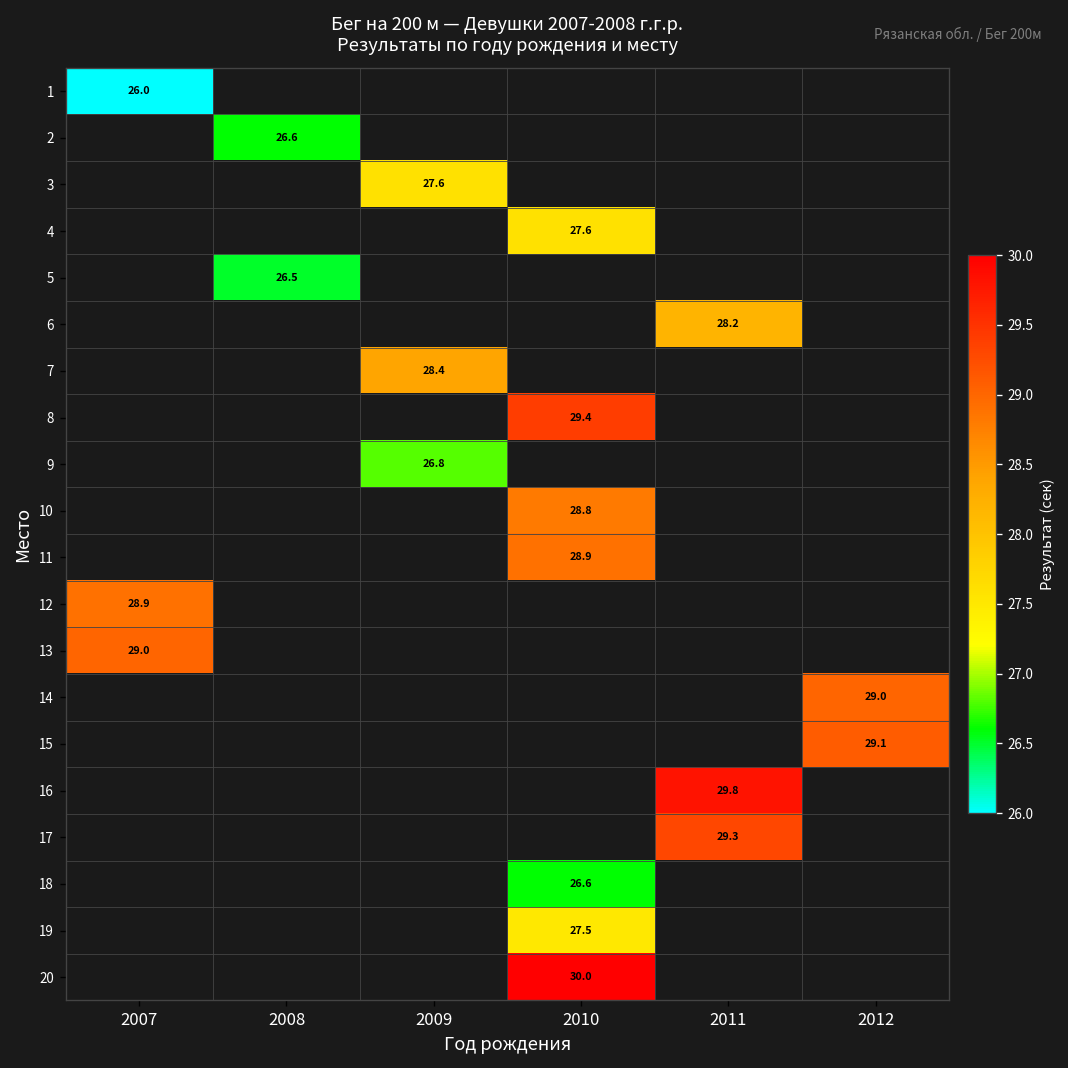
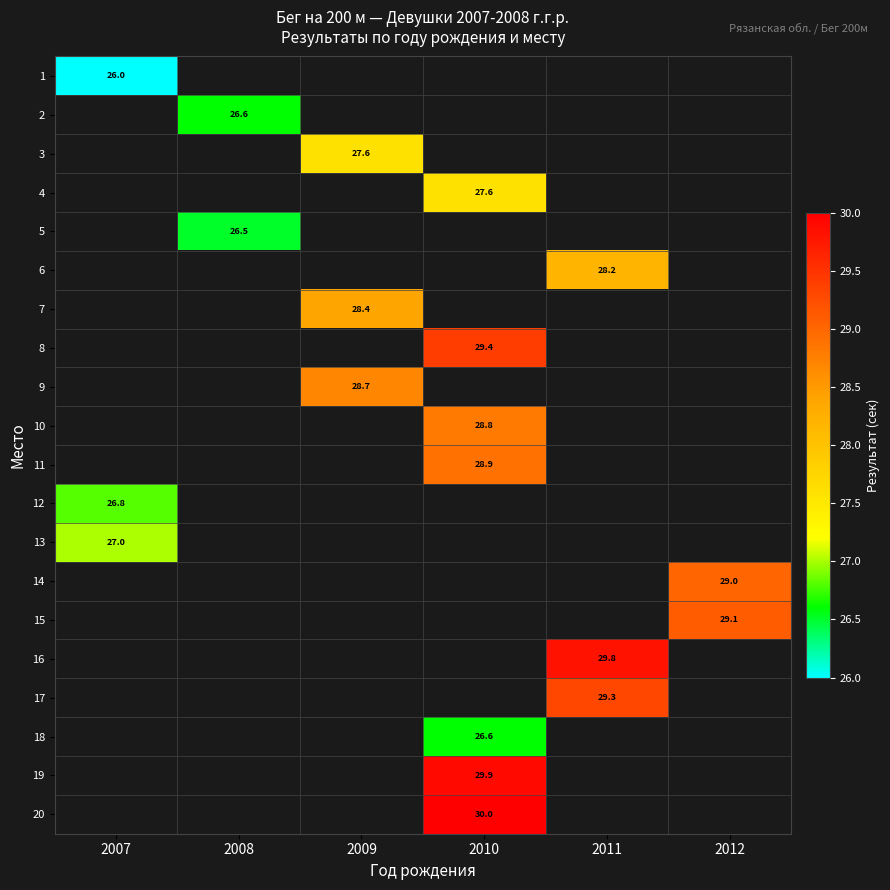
  {
    "1": {
      "2007": 26.0
    },
    "2": {
      "2008": 26.6
    },
    "3": {
      "2009": 27.6
    },
    "4": {
      "2010": 27.6
    },
    "5": {
      "2008": 26.5
    },
    "6": {
      "2011": 28.2
    },
    "7": {
      "2009": 28.4
    },
    "8": {
      "2010": 29.4
    },
    "9": {
-     "2009": 26.8
+     "2009": 28.7
    },
    "10": {
      "2010": 28.8
    },
    "11": {
      "2010": 28.9
    },
    "12": {
-     "2007": 28.9
+     "2007": 26.8
    },
    "13": {
-     "2007": 29.0
+     "2007": 27.0
    },
    "14": {
      "2012": 29.0
    },
    "15": {
      "2012": 29.1
    },
    "16": {
      "2011": 29.8
    },
    "17": {
      "2011": 29.3
    },
    "18": {
      "2010": 26.6
    },
    "19": {
-     "2010": 27.5
+     "2010": 29.9
    },
    "20": {
      "2010": 30.0
    }
  }
